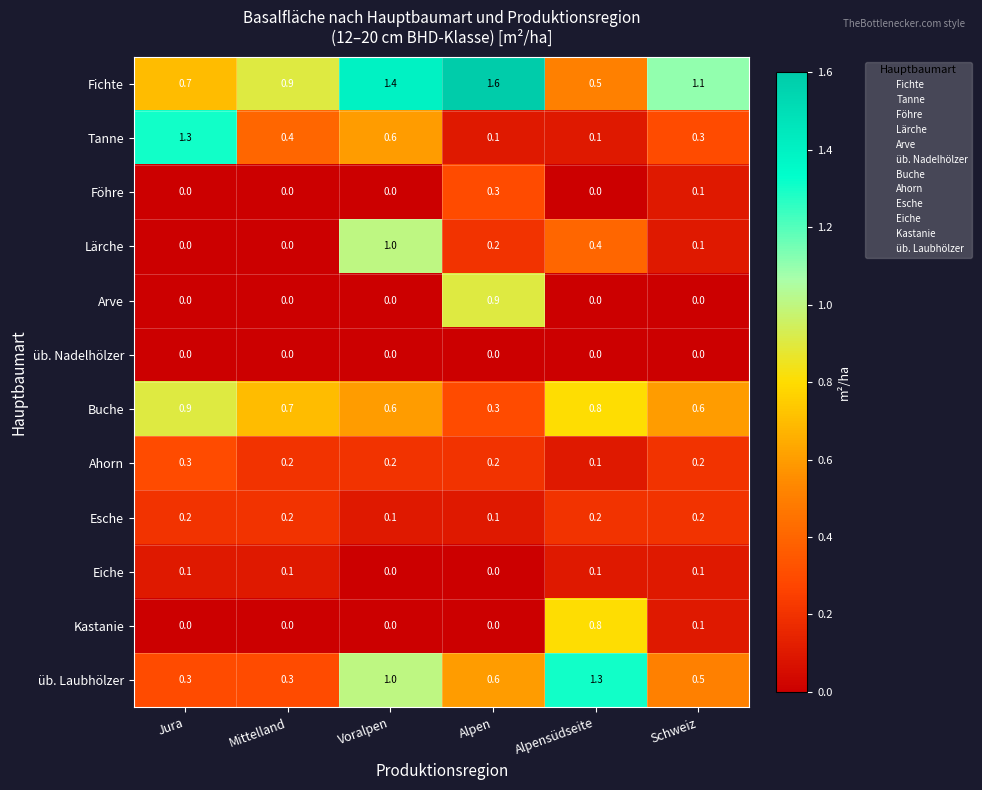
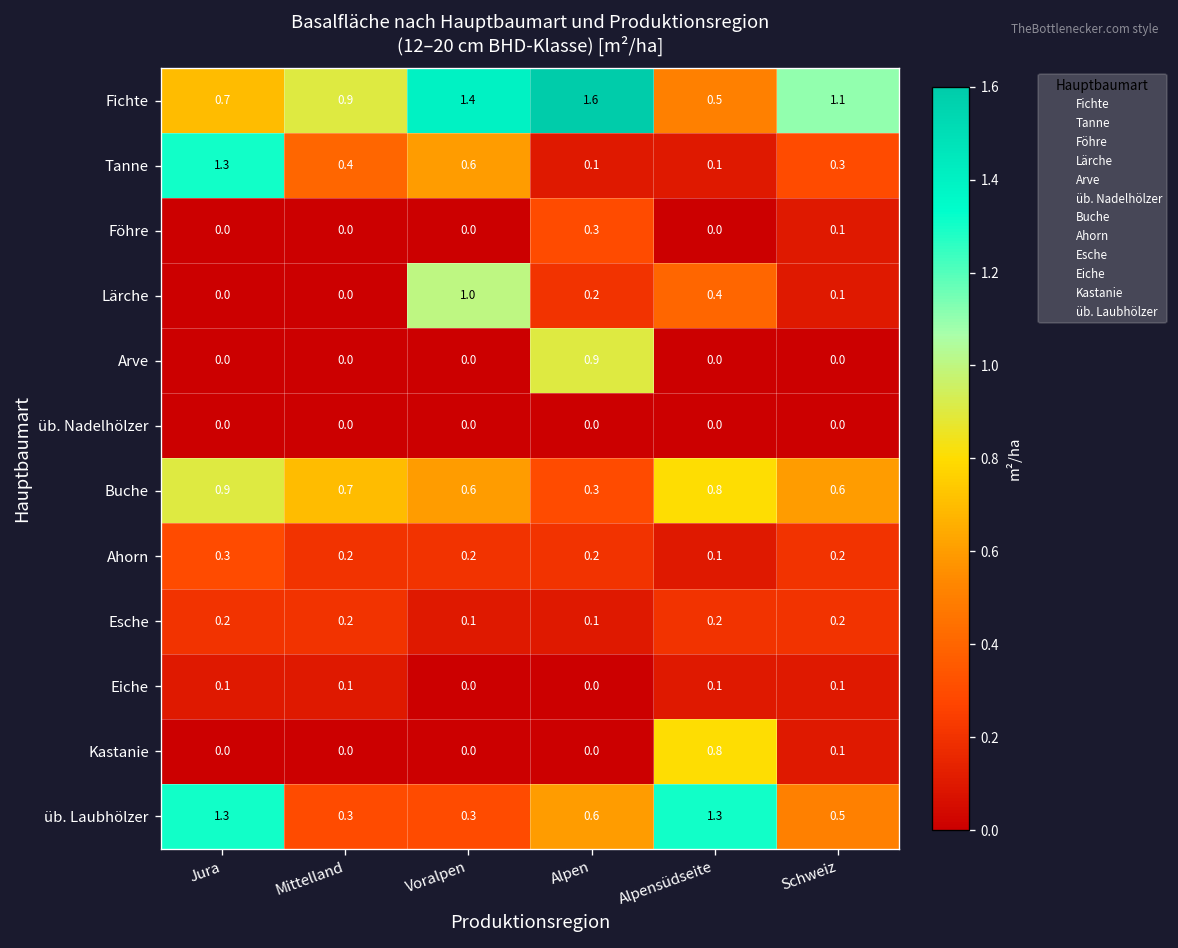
  {
    "Fichte": {
      "Jura": 0.7,
      "Mittelland": 0.9,
      "Voralpen": 1.4,
      "Alpen": 1.6,
      "Alpensüdseite": 0.5,
      "Schweiz": 1.1
    },
    "Tanne": {
      "Jura": 1.3,
      "Mittelland": 0.4,
      "Voralpen": 0.6,
      "Alpen": 0.1,
      "Alpensüdseite": 0.1,
      "Schweiz": 0.3
    },
    "Föhre": {
      "Jura": 0.0,
      "Mittelland": 0.0,
      "Voralpen": 0.0,
      "Alpen": 0.3,
      "Alpensüdseite": 0.0,
      "Schweiz": 0.1
    },
    "Lärche": {
      "Jura": 0.0,
      "Mittelland": 0.0,
      "Voralpen": 1.0,
      "Alpen": 0.2,
      "Alpensüdseite": 0.4,
      "Schweiz": 0.1
    },
    "Arve": {
      "Jura": 0.0,
      "Mittelland": 0.0,
      "Voralpen": 0.0,
      "Alpen": 0.9,
      "Alpensüdseite": 0.0,
      "Schweiz": 0.0
    },
    "üb. Nadelhölzer": {
      "Jura": 0.0,
      "Mittelland": 0.0,
      "Voralpen": 0.0,
      "Alpen": 0.0,
      "Alpensüdseite": 0.0,
      "Schweiz": 0.0
    },
    "Buche": {
      "Jura": 0.9,
      "Mittelland": 0.7,
      "Voralpen": 0.6,
      "Alpen": 0.3,
      "Alpensüdseite": 0.8,
      "Schweiz": 0.6
    },
    "Ahorn": {
      "Jura": 0.3,
      "Mittelland": 0.2,
      "Voralpen": 0.2,
      "Alpen": 0.2,
      "Alpensüdseite": 0.1,
      "Schweiz": 0.2
    },
    "Esche": {
      "Jura": 0.2,
      "Mittelland": 0.2,
      "Voralpen": 0.1,
      "Alpen": 0.1,
      "Alpensüdseite": 0.2,
      "Schweiz": 0.2
    },
    "Eiche": {
      "Jura": 0.1,
      "Mittelland": 0.1,
      "Voralpen": 0.0,
      "Alpen": 0.0,
      "Alpensüdseite": 0.1,
      "Schweiz": 0.1
    },
    "Kastanie": {
      "Jura": 0.0,
      "Mittelland": 0.0,
      "Voralpen": 0.0,
      "Alpen": 0.0,
      "Alpensüdseite": 0.8,
      "Schweiz": 0.1
    },
    "üb. Laubhölzer": {
-     "Jura": 0.3,
+     "Jura": 1.3,
      "Mittelland": 0.3,
-     "Voralpen": 1.0,
+     "Voralpen": 0.3,
      "Alpen": 0.6,
      "Alpensüdseite": 1.3,
      "Schweiz": 0.5
    }
  }
